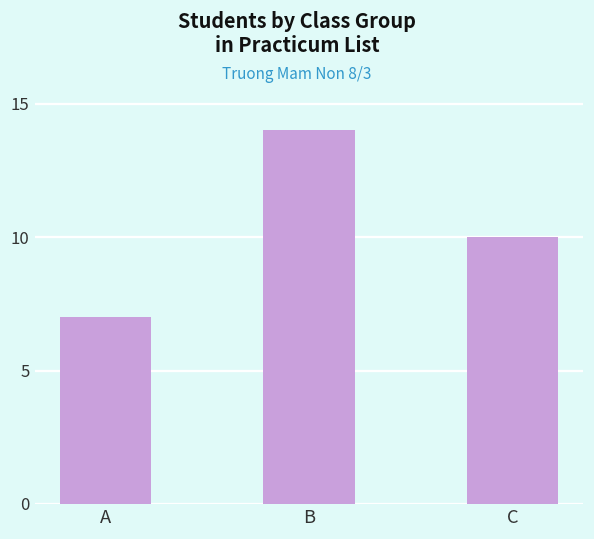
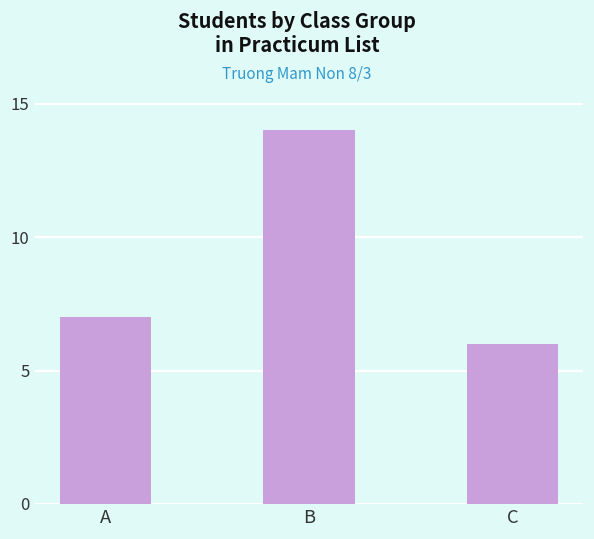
  {
    "A": 7,
    "B": 14,
-   "C": 10
+   "C": 6
  }
